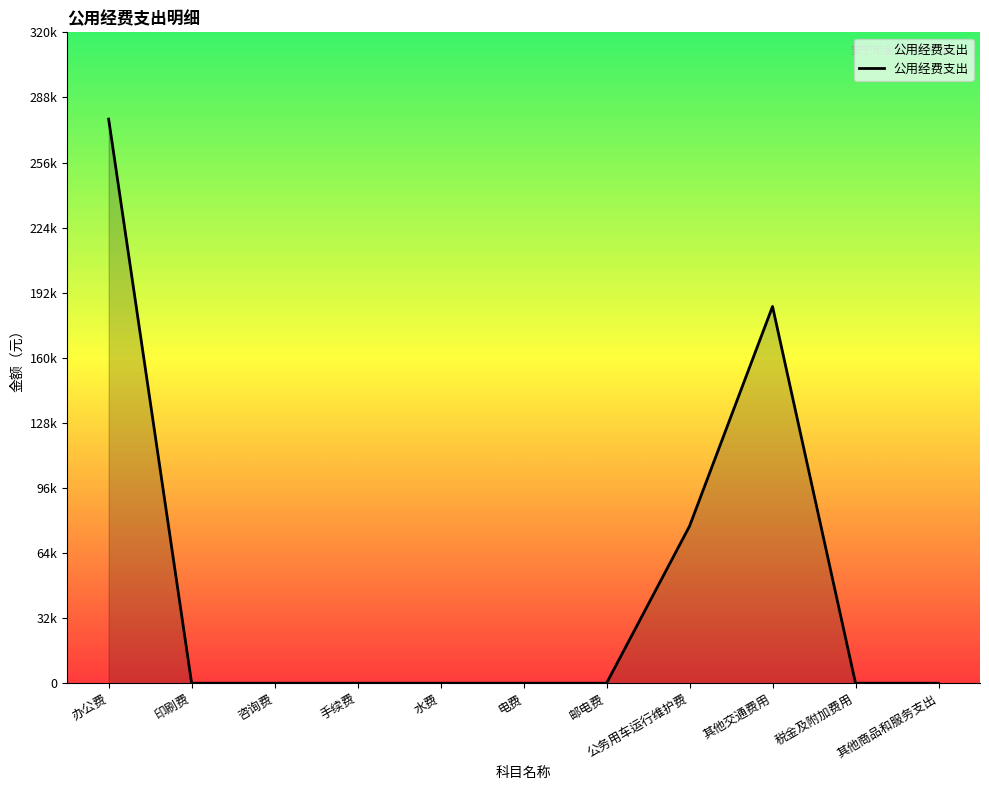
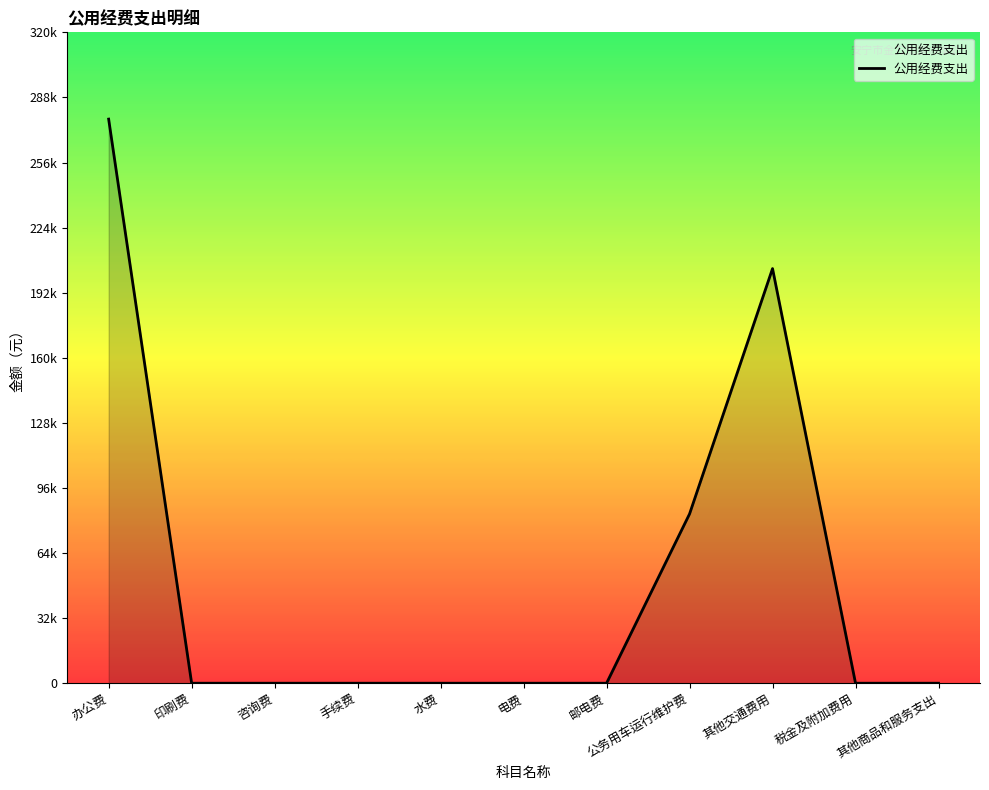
  {
    "办公费": 277000,
    "印刷费": 0,
    "咨询费": 0,
    "手续费": 0,
    "水费": 0,
    "电费": 0,
    "邮电费": 0,
-   "公务用车运行维护费": 77000,
-   "其他交通费用": 185000,
+   "公务用车运行维护费": 83000,
+   "其他交通费用": 204000,
    "税金及附加费用": 0,
    "其他商品和服务支出": 0
  }
